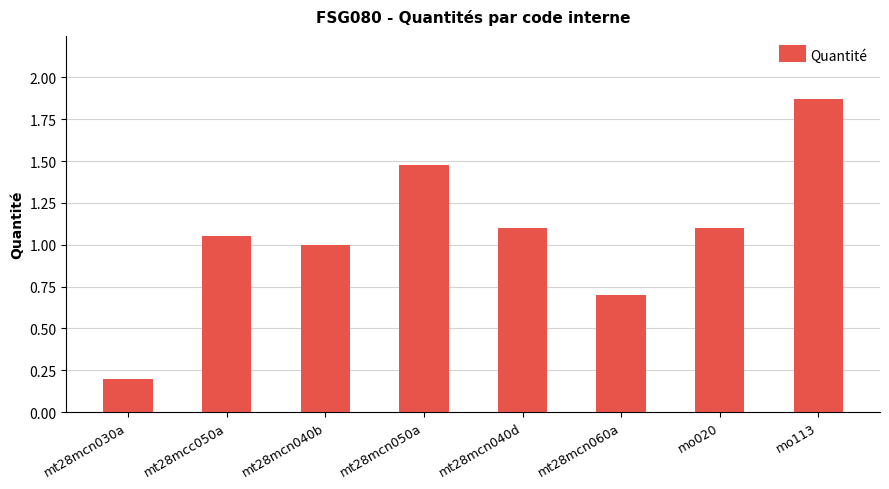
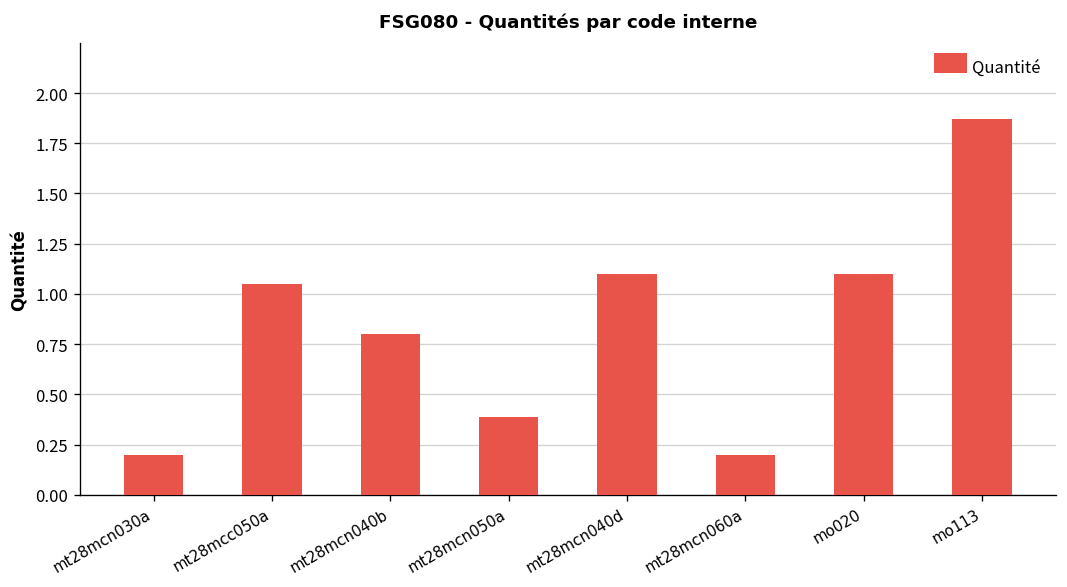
  {
    "mt28mcn030a": 0.20,
    "mt28mcc050a": 1.05,
-   "mt28mcn040b": 1.0,
-   "mt28mcn050a": 1.47,
+   "mt28mcn040b": 0.8,
+   "mt28mcn050a": 0.39,
    "mt28mcn040d": 1.10,
-   "mt28mcn060a": 0.7,
+   "mt28mcn060a": 0.2,
    "mo020": 1.10,
    "mo113": 1.87
  }
